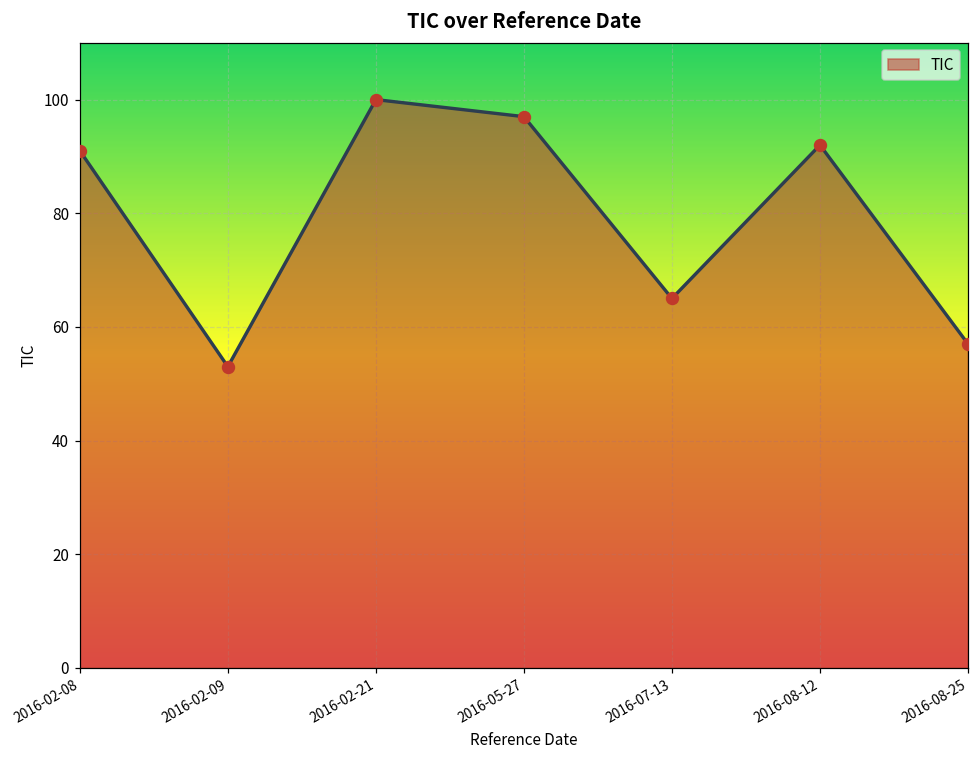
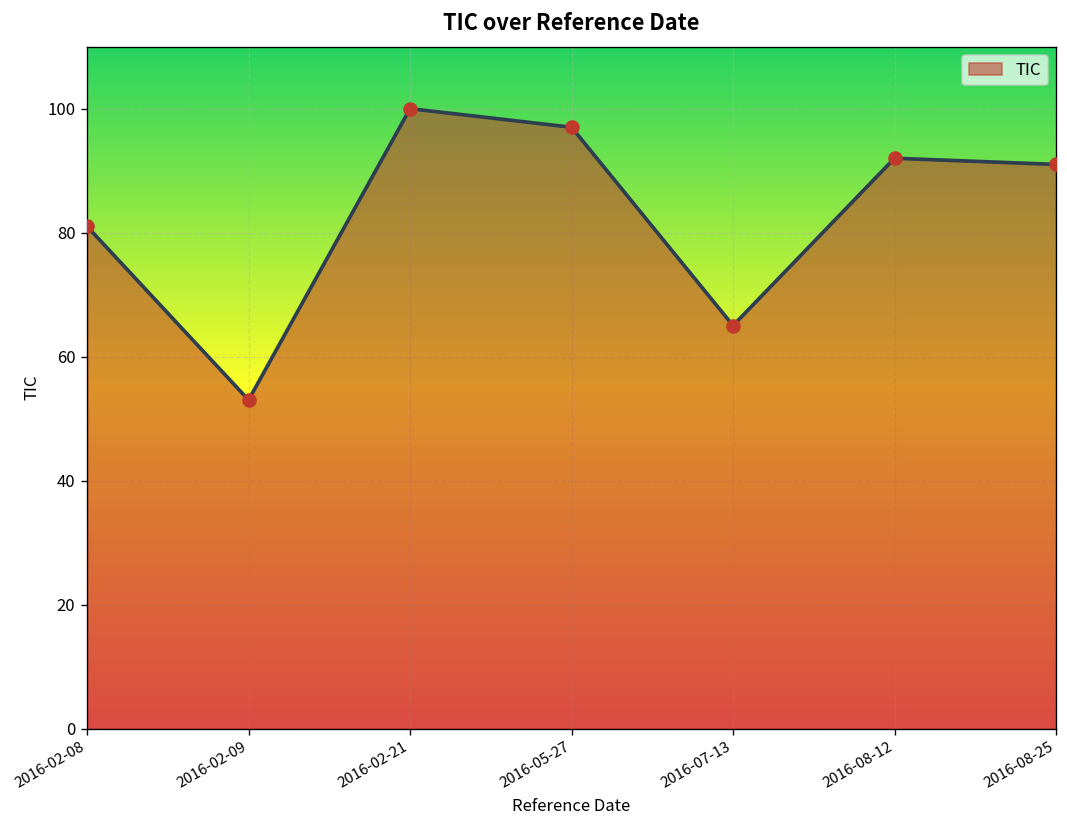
  {
-   "2016-02-08": 91,
+   "2016-02-08": 81,
    "2016-02-09": 53,
    "2016-02-21": 100,
    "2016-05-27": 97,
    "2016-07-13": 65,
    "2016-08-12": 92,
-   "2016-08-25": 57
+   "2016-08-25": 91
  }
